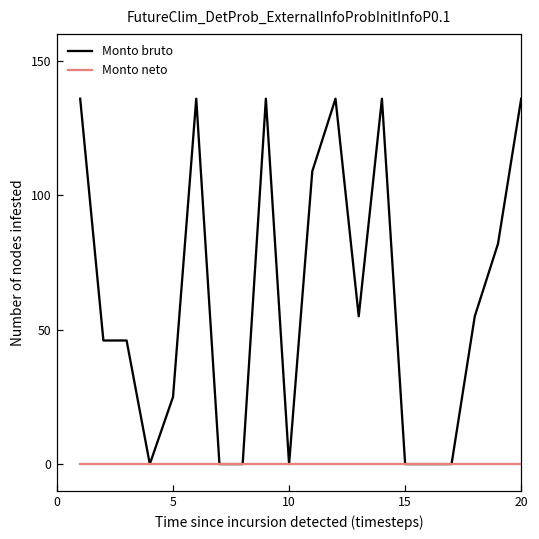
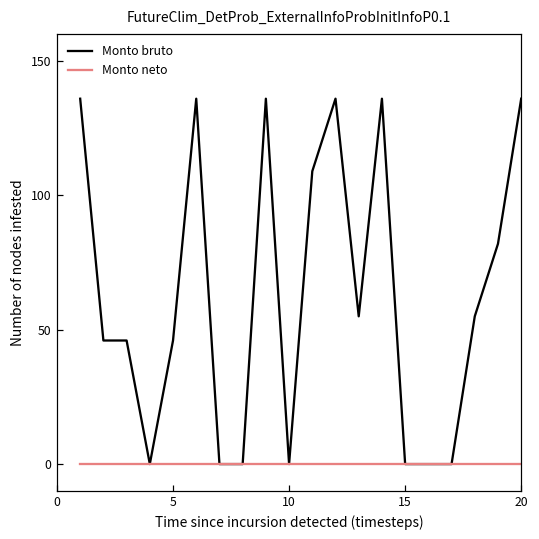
  {
    "Monto bruto": {
-     "5": 25,
+     "5": 46,
      "20": 136
    },
    "Monto neto": {
      "5": 0,
      "20": 0
    }
  }
